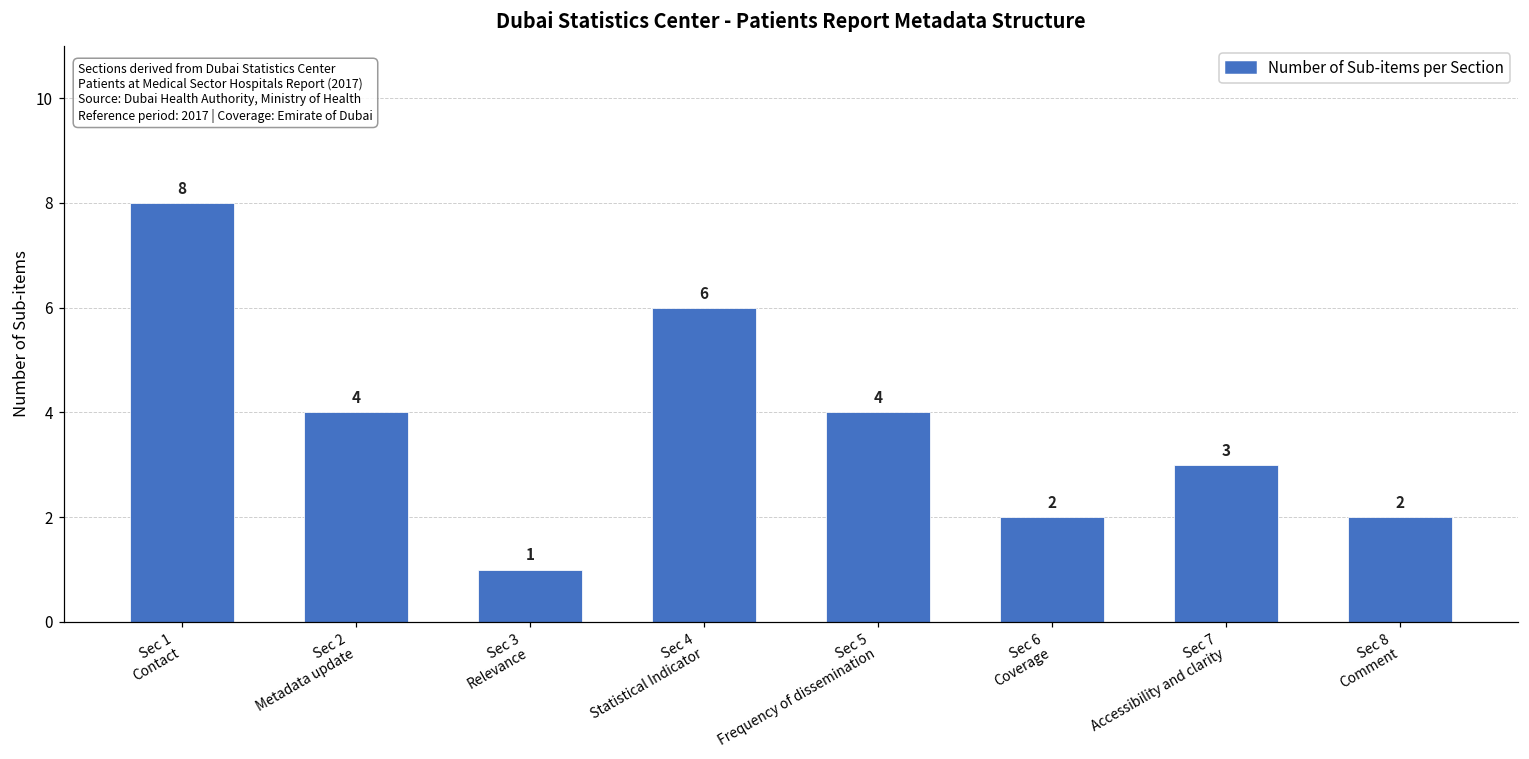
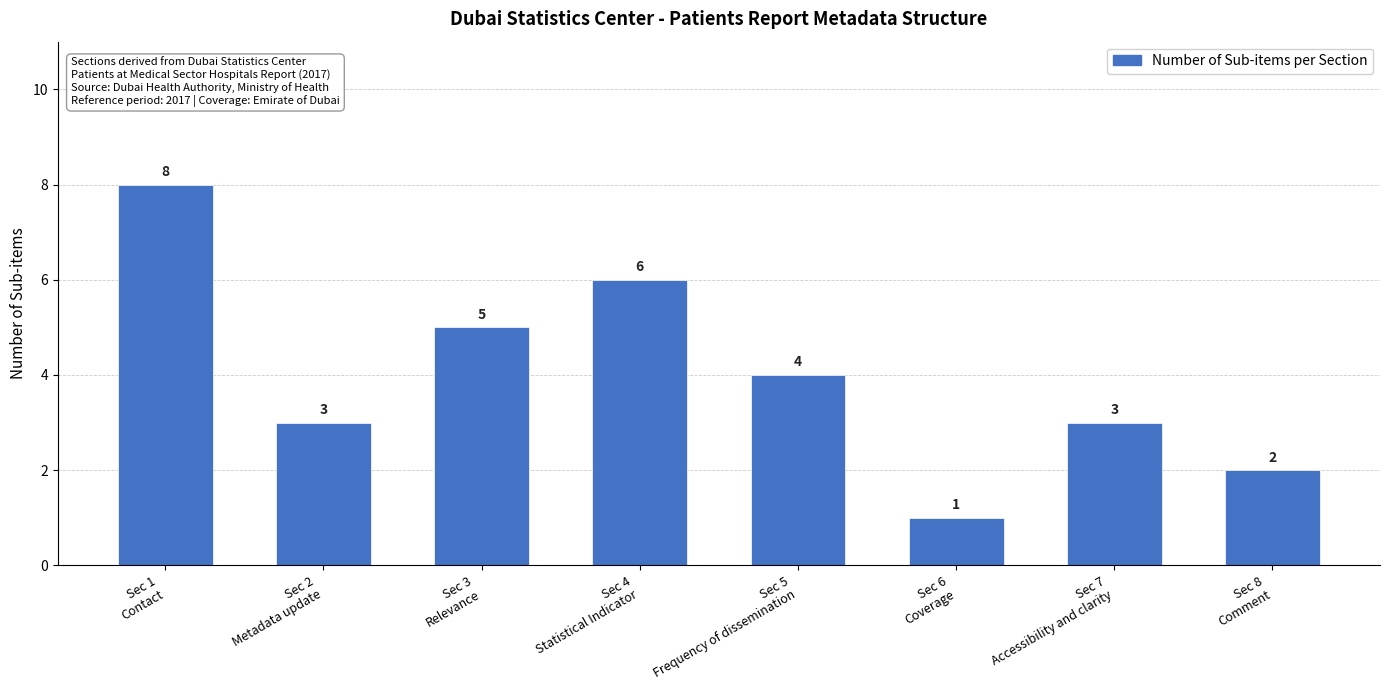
  {
    "Sec 1 Contact": 8,
-   "Sec 2 Metadata update": 4,
-   "Sec 3 Relevance": 1,
+   "Sec 2 Metadata update": 3,
+   "Sec 3 Relevance": 5,
    "Sec 4 Statistical Indicator": 6,
    "Sec 5 Frequency of dissemination": 4,
-   "Sec 6 Coverage": 2,
+   "Sec 6 Coverage": 1,
    "Sec 7 Accessibility and clarity": 3,
    "Sec 8 Comment": 2
  }
